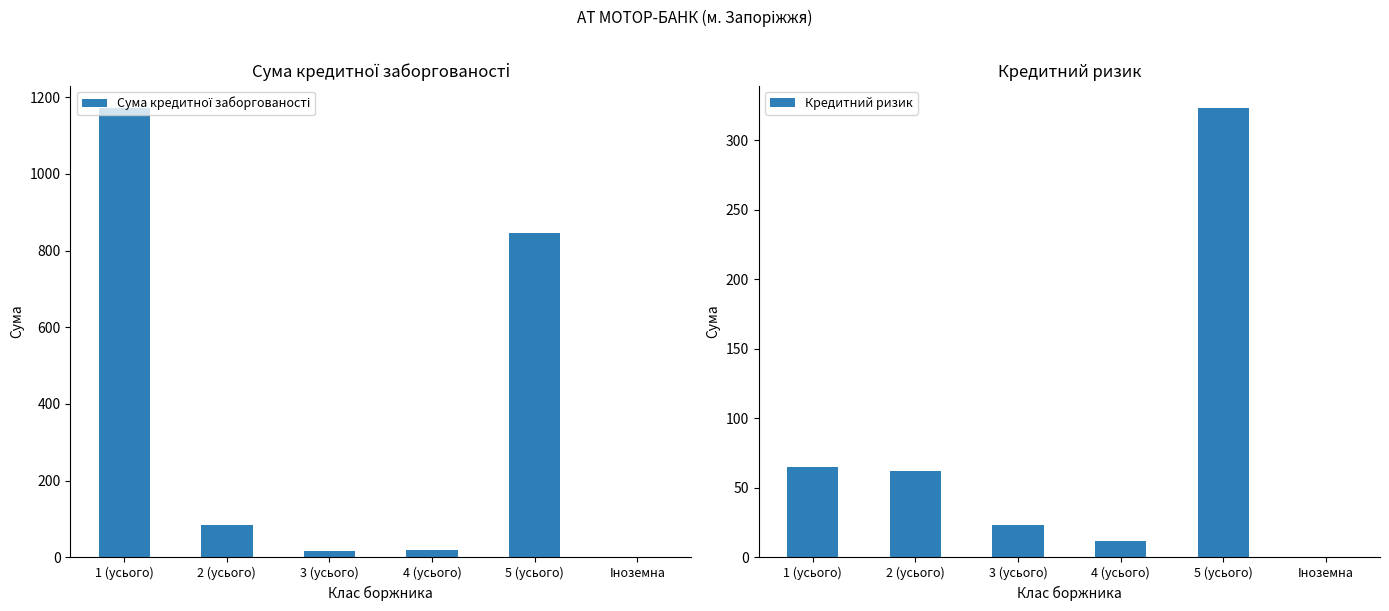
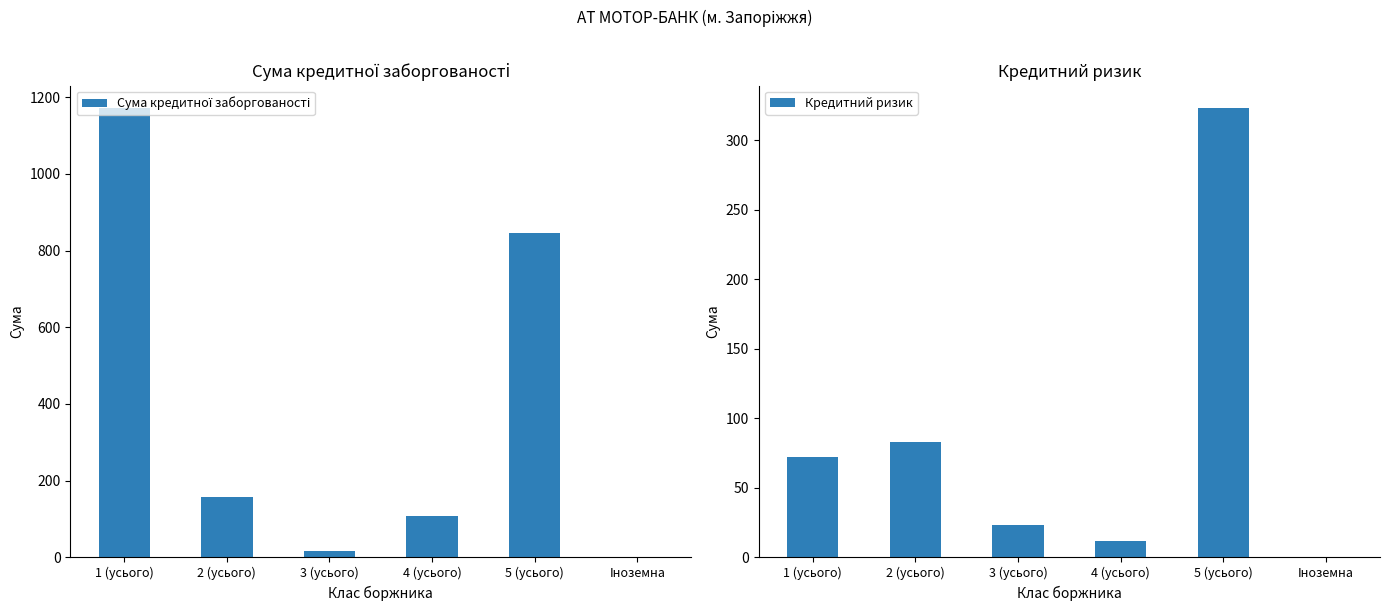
  {
    "Сума кредитної заборгованості": {
-     "2 (усього)": 80,
+     "2 (усього)": 160,
      "3 (усього)": 20,
-     "4 (усього)": 20,
+     "4 (усього)": 110,
      "5 (усього)": 850,
      "Іноземна": 0
    },
    "Кредитний ризик": {
-     "1 (усього)": 65,
-     "2 (усього)": 62,
+     "1 (усього)": 72,
+     "2 (усього)": 83,
      "3 (усього)": 23,
      "4 (усього)": 12,
      "5 (усього)": 323,
      "Іноземна": 0
    }
  }
